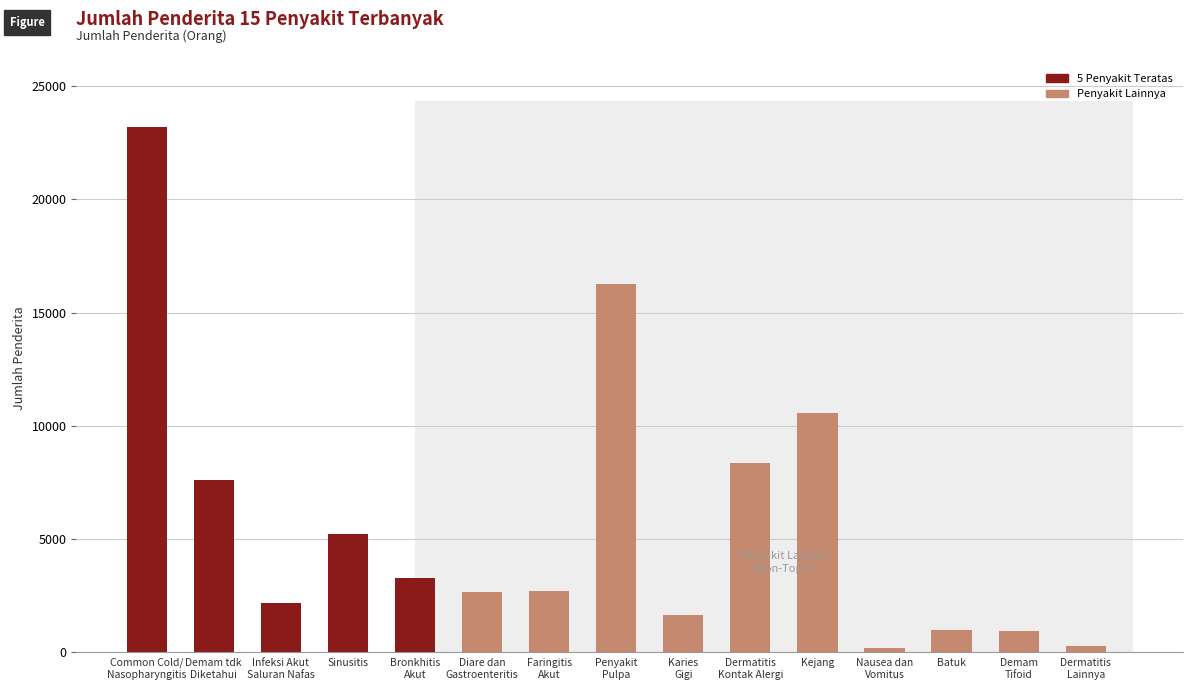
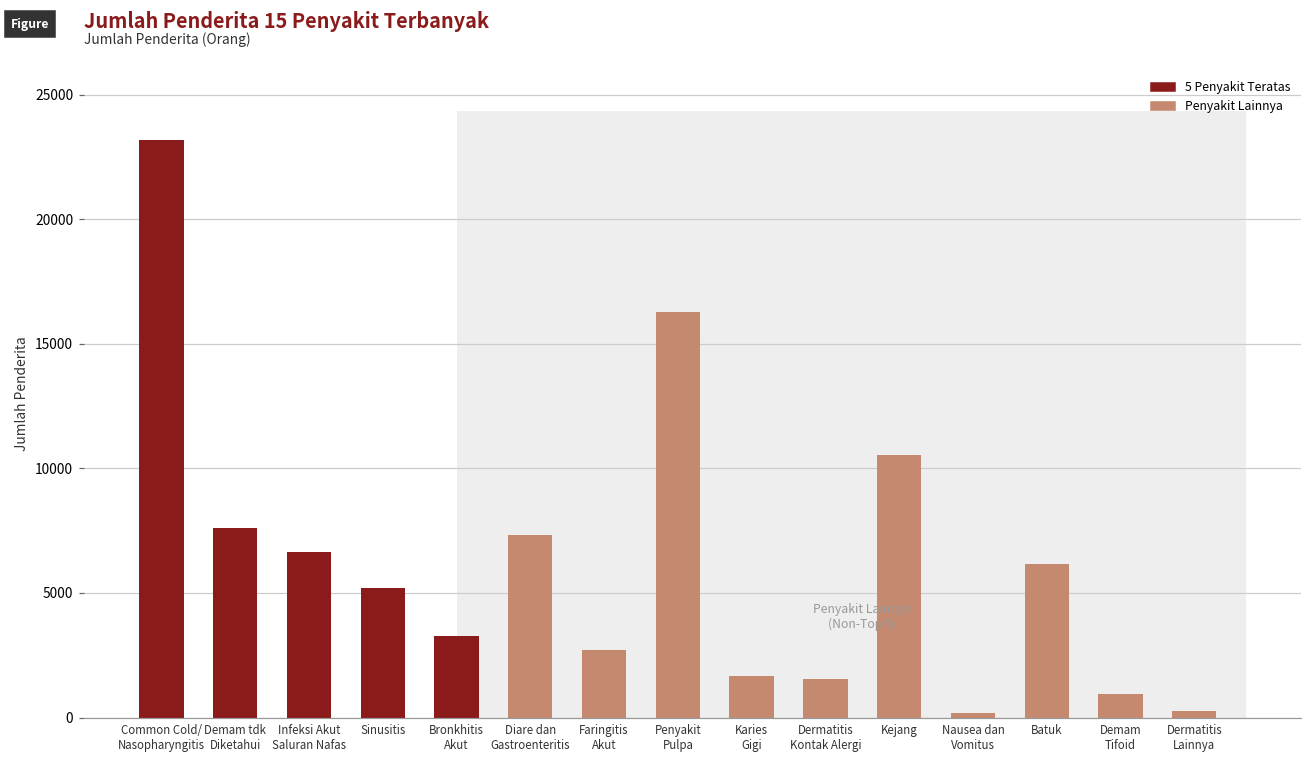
  {
    "Common Cold/ Nasopharyngitis": 23200,
    "Demam tdk Diketahui": 7600,
-   "Infeksi Akut Saluran Nafas": 2200,
+   "Infeksi Akut Saluran Nafas": 6700,
    "Sinusitis": 5200,
    "Bronkhitis Akut": 3300,
-   "Diare dan Gastroenteritis": 2700,
+   "Diare dan Gastroenteritis": 7300,
    "Faringitis Akut": 2700,
    "Penyakit Pulpa": 16300,
    "Karies Gigi": 1700,
-   "Dermatitis Kontak Alergi": 8400,
+   "Dermatitis Kontak Alergi": 1500,
    "Kejang": 10500,
    "Nausea dan Vomitus": 200,
-   "Batuk": 1000,
+   "Batuk": 6100,
    "Demam Tifoid": 900,
    "Dermatitis Lainnya": 300
  }
